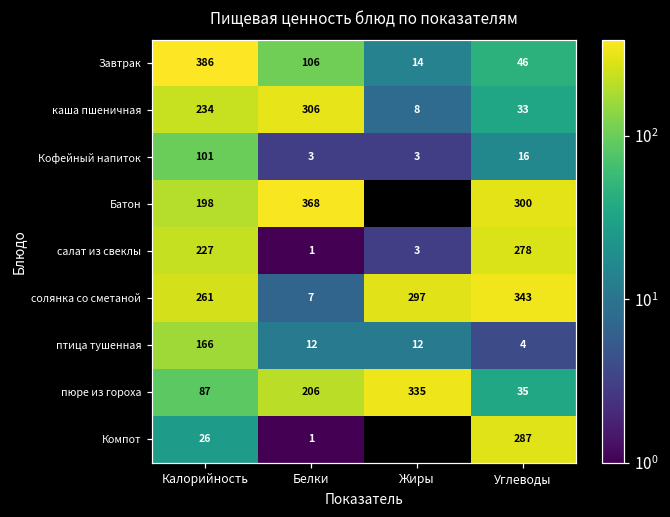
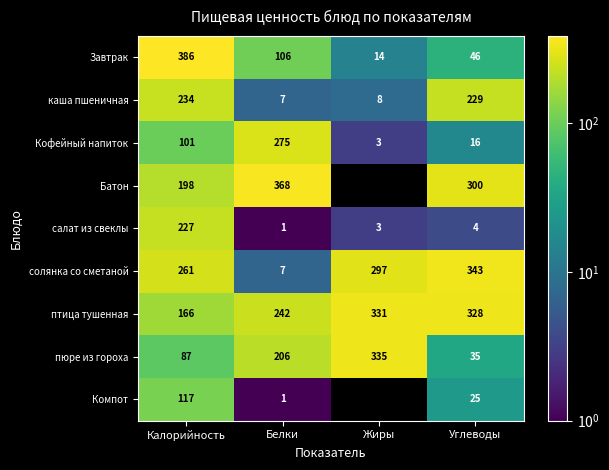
  {
    "Завтрак": {
      "Калорийность": 386,
      "Белки": 106,
      "Жиры": 14,
      "Углеводы": 46
    },
    "каша пшеничная": {
      "Калорийность": 234,
-     "Белки": 306,
+     "Белки": 7,
      "Жиры": 8,
-     "Углеводы": 33
+     "Углеводы": 229
    },
    "Кофейный напиток": {
      "Калорийность": 101,
-     "Белки": 3,
+     "Белки": 275,
      "Жиры": 3,
      "Углеводы": 16
    },
    "Батон": {
      "Калорийность": 198,
      "Белки": 368,
      "Углеводы": 300
    },
    "салат из свеклы": {
      "Калорийность": 227,
      "Белки": 1,
      "Жиры": 3,
-     "Углеводы": 278
+     "Углеводы": 4
    },
    "солянка со сметаной": {
      "Калорийность": 261,
      "Белки": 7,
      "Жиры": 297,
      "Углеводы": 343
    },
    "птица тушенная": {
      "Калорийность": 166,
-     "Белки": 12,
-     "Жиры": 12,
-     "Углеводы": 4
+     "Белки": 242,
+     "Жиры": 331,
+     "Углеводы": 328
    },
    "пюре из гороха": {
      "Калорийность": 87,
      "Белки": 206,
      "Жиры": 335,
      "Углеводы": 35
    },
    "Компот": {
-     "Калорийность": 26,
+     "Калорийность": 117,
      "Белки": 1,
-     "Углеводы": 287
+     "Углеводы": 25
    }
  }
